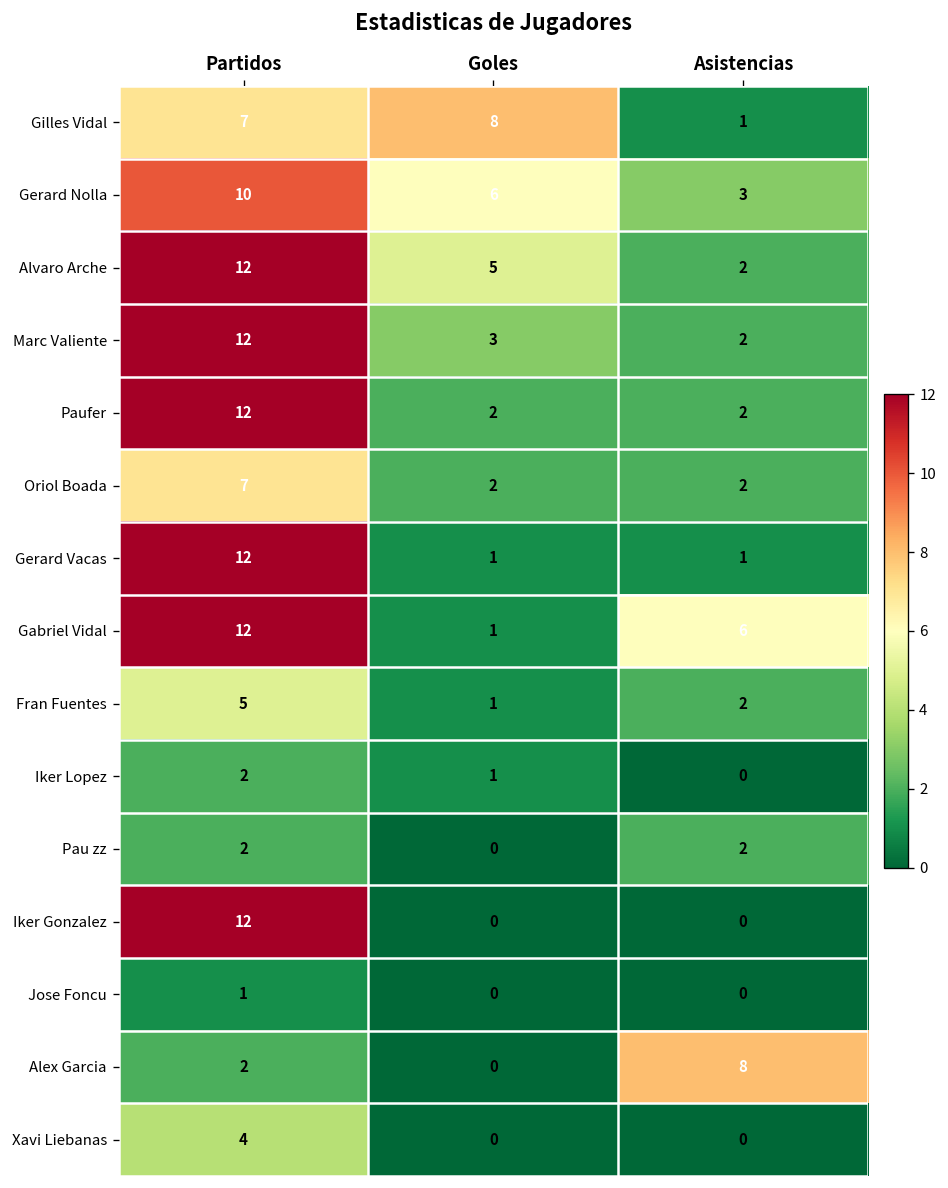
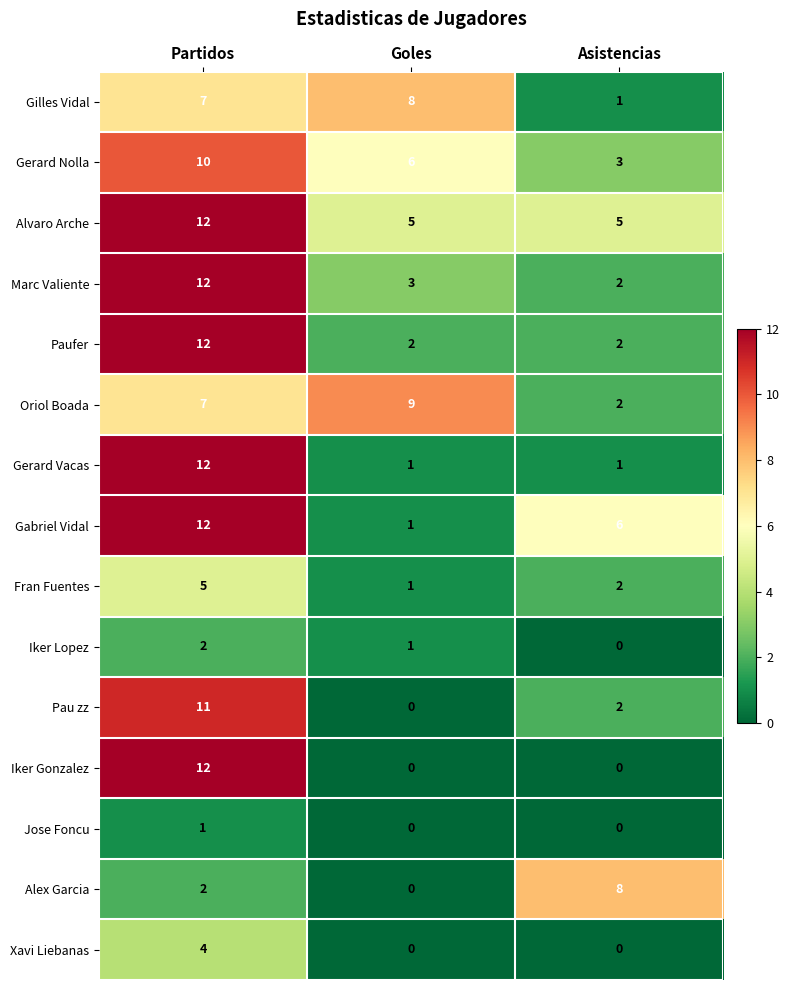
  {
    "Gilles Vidal": {
      "Partidos": 7,
      "Goles": 8,
      "Asistencias": 1
    },
    "Gerard Nolla": {
      "Partidos": 10,
      "Goles": 6,
      "Asistencias": 3
    },
    "Alvaro Arche": {
      "Partidos": 12,
      "Goles": 5,
-     "Asistencias": 2
+     "Asistencias": 5
    },
    "Marc Valiente": {
      "Partidos": 12,
      "Goles": 3,
      "Asistencias": 2
    },
    "Paufer": {
      "Partidos": 12,
      "Goles": 2,
      "Asistencias": 2
    },
    "Oriol Boada": {
      "Partidos": 7,
-     "Goles": 2,
+     "Goles": 9,
      "Asistencias": 2
    },
    "Gerard Vacas": {
      "Partidos": 12,
      "Goles": 1,
      "Asistencias": 1
    },
    "Gabriel Vidal": {
      "Partidos": 12,
      "Goles": 1,
      "Asistencias": 6
    },
    "Fran Fuentes": {
      "Partidos": 5,
      "Goles": 1,
      "Asistencias": 2
    },
    "Iker Lopez": {
      "Partidos": 2,
      "Goles": 1,
      "Asistencias": 0
    },
    "Pau zz": {
-     "Partidos": 2,
+     "Partidos": 11,
      "Goles": 0,
      "Asistencias": 2
    },
    "Iker Gonzalez": {
      "Partidos": 12,
      "Goles": 0,
      "Asistencias": 0
    },
    "Jose Foncu": {
      "Partidos": 1,
      "Goles": 0,
      "Asistencias": 0
    },
    "Alex Garcia": {
      "Partidos": 2,
      "Goles": 0,
      "Asistencias": 8
    },
    "Xavi Liebanas": {
      "Partidos": 4,
      "Goles": 0,
      "Asistencias": 0
    }
  }
